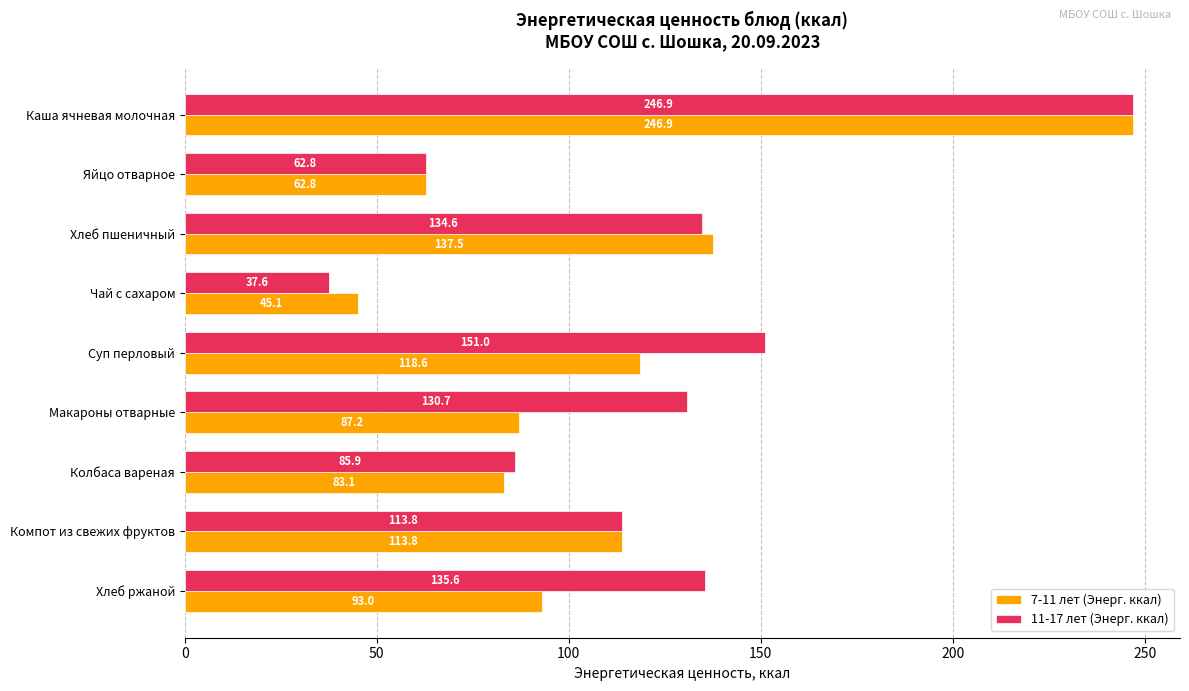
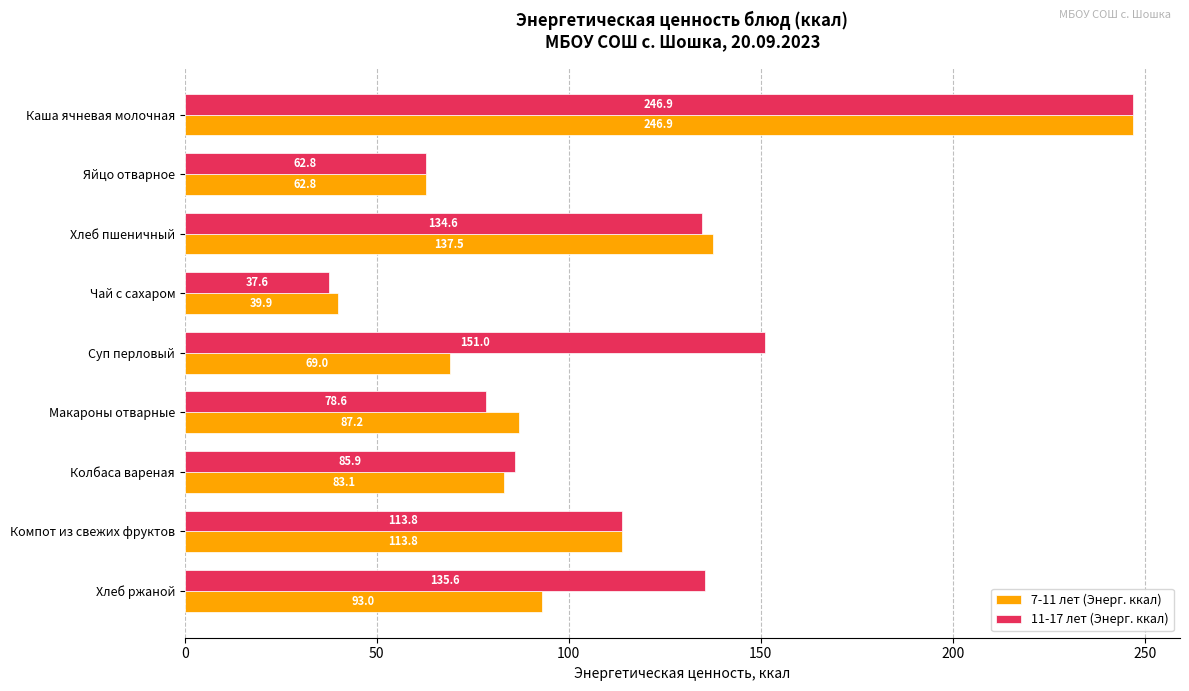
  {
    "7-11 лет (Энерг. ккал)": {
      "Каша ячневая молочная": 246.9,
      "Яйцо отварное": 62.8,
      "Хлеб пшеничный": 137.5,
-     "Чай с сахаром": 45.1,
-     "Суп перловый": 118.6,
+     "Чай с сахаром": 39.9,
+     "Суп перловый": 69.0,
      "Макароны отварные": 87.2,
      "Колбаса вареная": 83.1,
      "Компот из свежих фруктов": 113.8,
      "Хлеб ржаной": 93.0
    },
    "11-17 лет (Энерг. ккал)": {
      "Каша ячневая молочная": 246.9,
      "Яйцо отварное": 62.8,
      "Хлеб пшеничный": 134.6,
      "Чай с сахаром": 37.6,
      "Суп перловый": 151.0,
-     "Макароны отварные": 130.7,
+     "Макароны отварные": 78.6,
      "Колбаса вареная": 85.9,
      "Компот из свежих фруктов": 113.8,
      "Хлеб ржаной": 135.6
    }
  }
